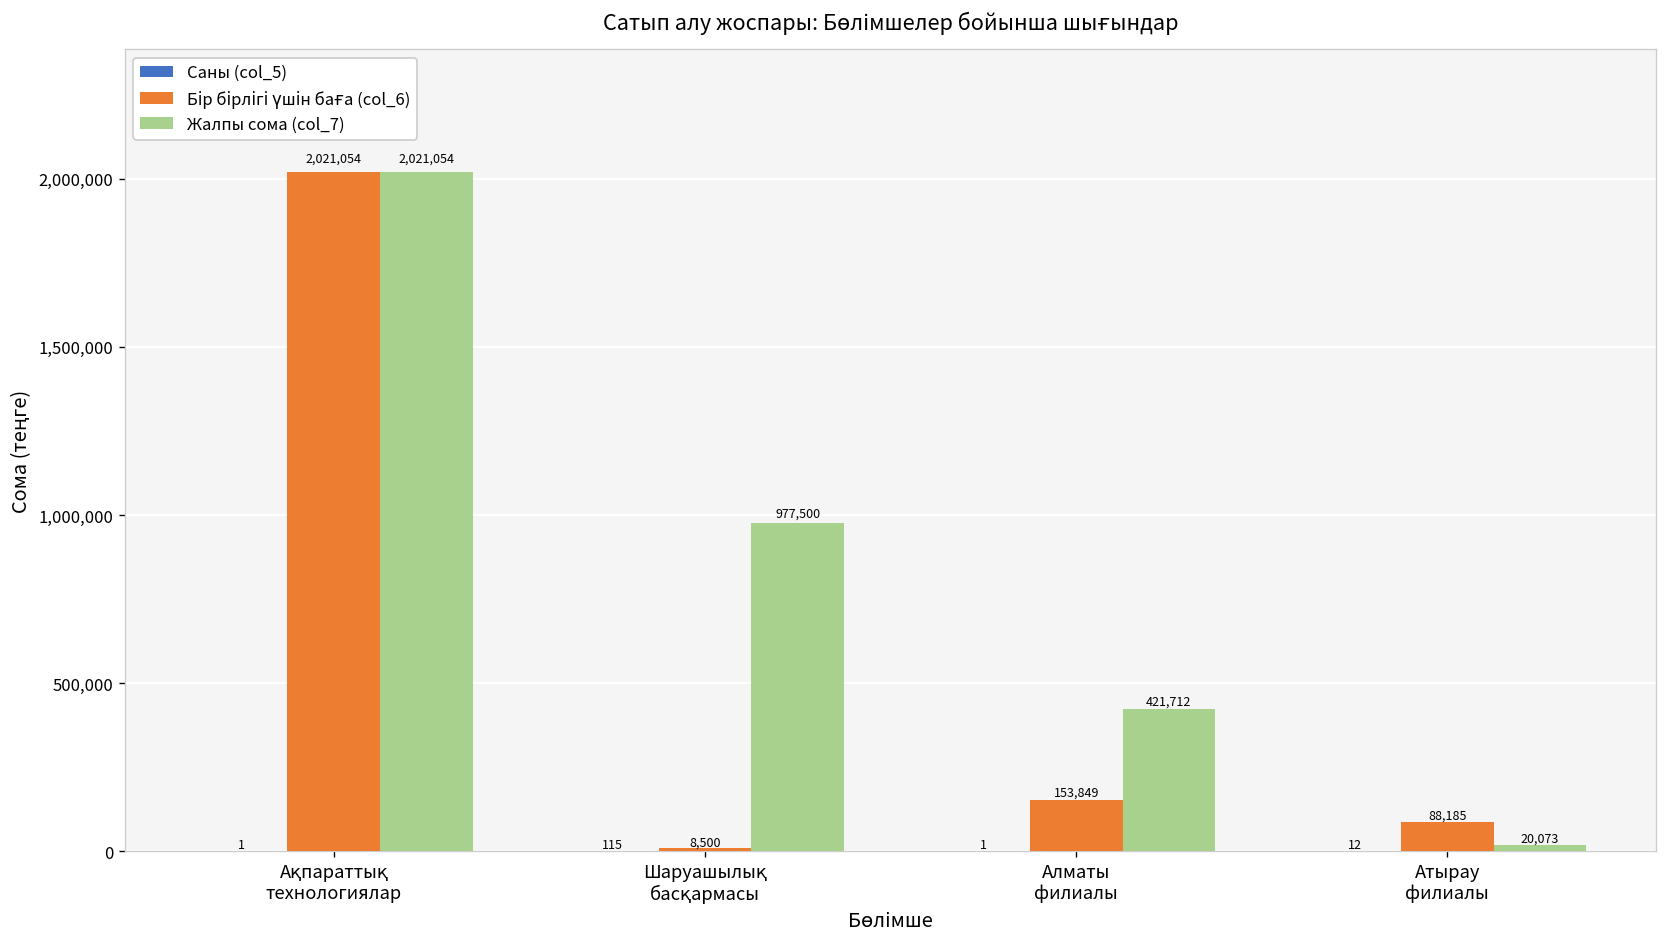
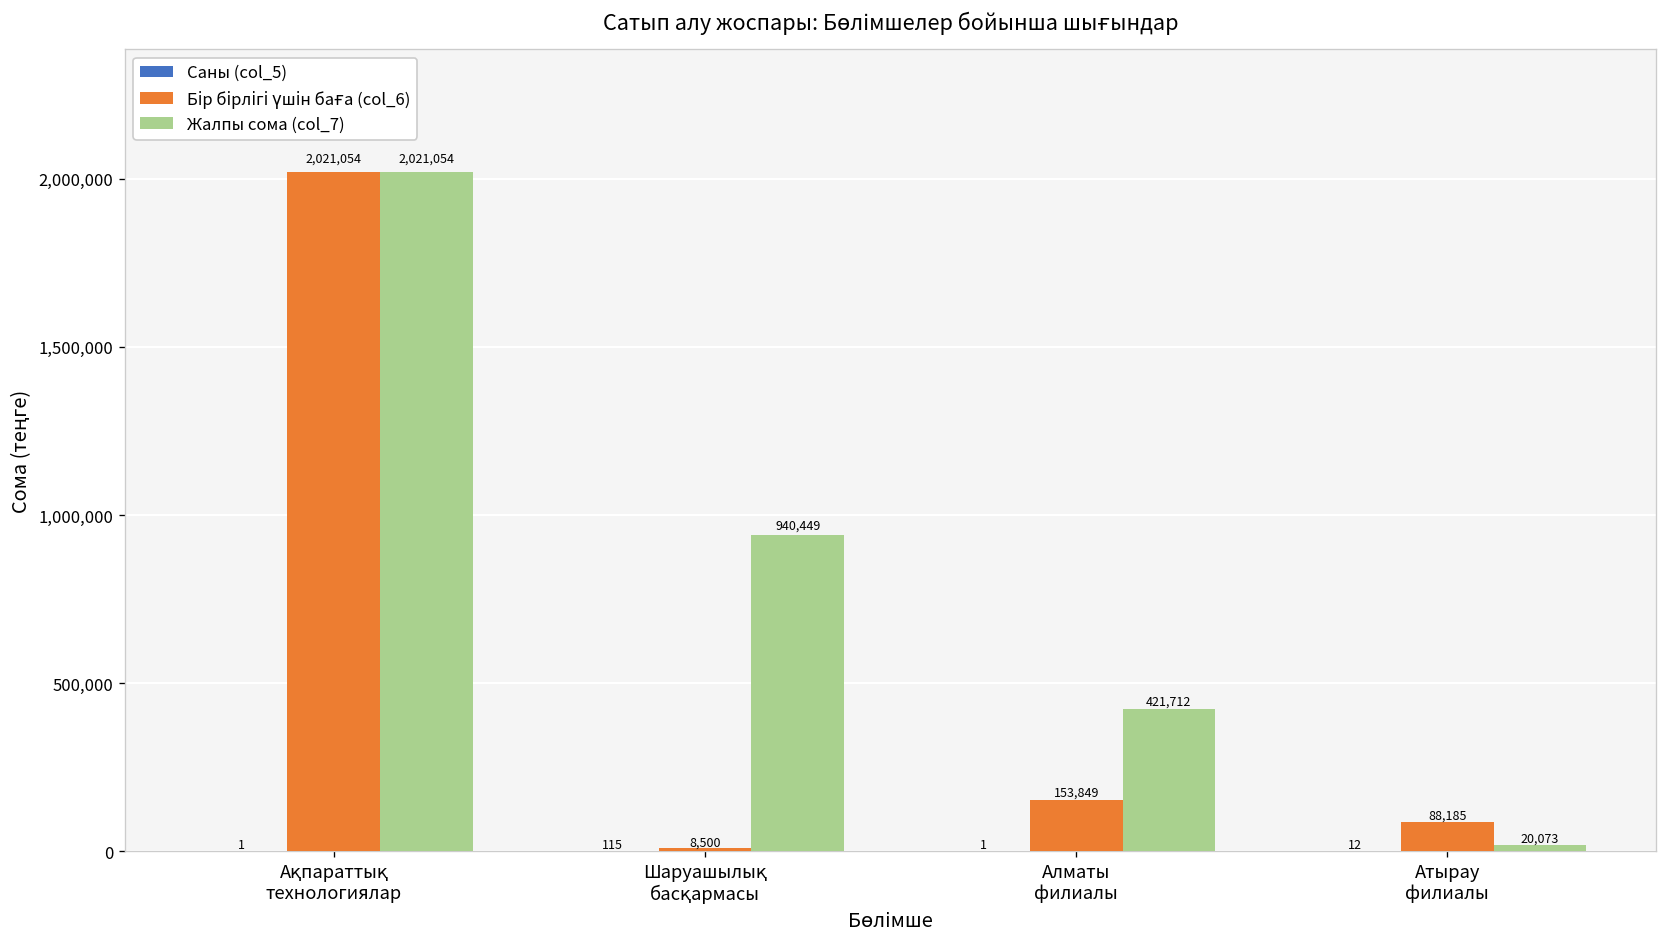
  {
    "Саны (col_5)": {
      "Ақпараттық технологиялар": "1",
      "Шаруашылық басқармасы": "115",
      "Алматы филиалы": "1",
      "Атырау филиалы": "12"
    },
    "Бір бірлігі үшін баға (col_6)": {
      "Ақпараттық технологиялар": "2,021,054",
      "Шаруашылық басқармасы": "8,500",
      "Алматы филиалы": "153,849",
      "Атырау филиалы": "88,185"
    },
    "Жалпы сома (col_7)": {
      "Ақпараттық технологиялар": "2,021,054",
-     "Шаруашылық басқармасы": "977,500",
+     "Шаруашылық басқармасы": "940,449",
      "Алматы филиалы": "421,712",
      "Атырау филиалы": "20,073"
    }
  }
